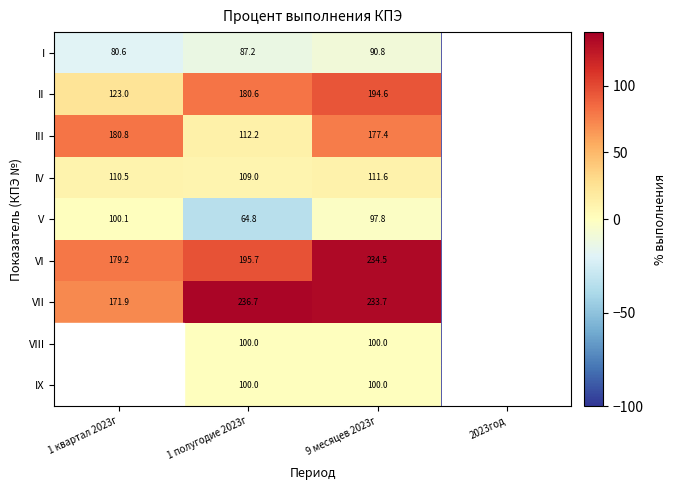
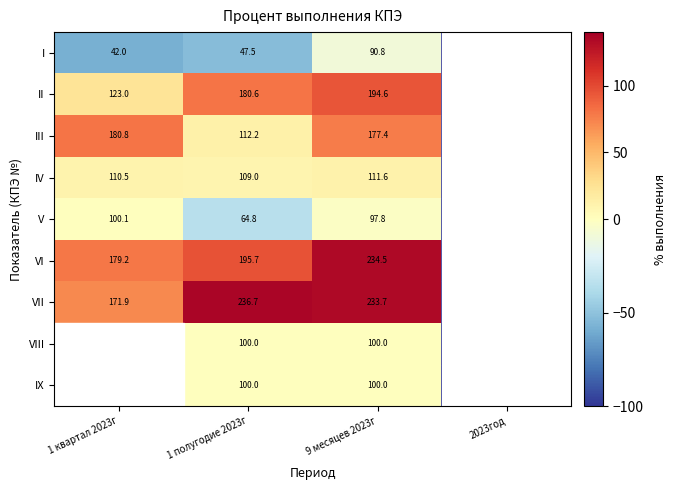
  {
    "I": {
-     "1 квартал 2023г": 80.6,
-     "1 полугодие 2023г": 87.2,
+     "1 квартал 2023г": 42.0,
+     "1 полугодие 2023г": 47.5,
      "9 месяцев 2023г": 90.8
    },
    "II": {
      "1 квартал 2023г": 123.0,
      "1 полугодие 2023г": 180.6,
      "9 месяцев 2023г": 194.6
    },
    "III": {
      "1 квартал 2023г": 180.8,
      "1 полугодие 2023г": 112.2,
      "9 месяцев 2023г": 177.4
    },
    "IV": {
      "1 квартал 2023г": 110.5,
      "1 полугодие 2023г": 109.0,
      "9 месяцев 2023г": 111.6
    },
    "V": {
      "1 квартал 2023г": 100.1,
      "1 полугодие 2023г": 64.8,
      "9 месяцев 2023г": 97.8
    },
    "VI": {
      "1 квартал 2023г": 179.2,
      "1 полугодие 2023г": 195.7,
      "9 месяцев 2023г": 234.5
    },
    "VII": {
      "1 квартал 2023г": 171.9,
      "1 полугодие 2023г": 236.7,
      "9 месяцев 2023г": 233.7
    },
    "VIII": {
      "1 полугодие 2023г": 100.0,
      "9 месяцев 2023г": 100.0
    },
    "IX": {
      "1 полугодие 2023г": 100.0,
      "9 месяцев 2023г": 100.0
    }
  }
